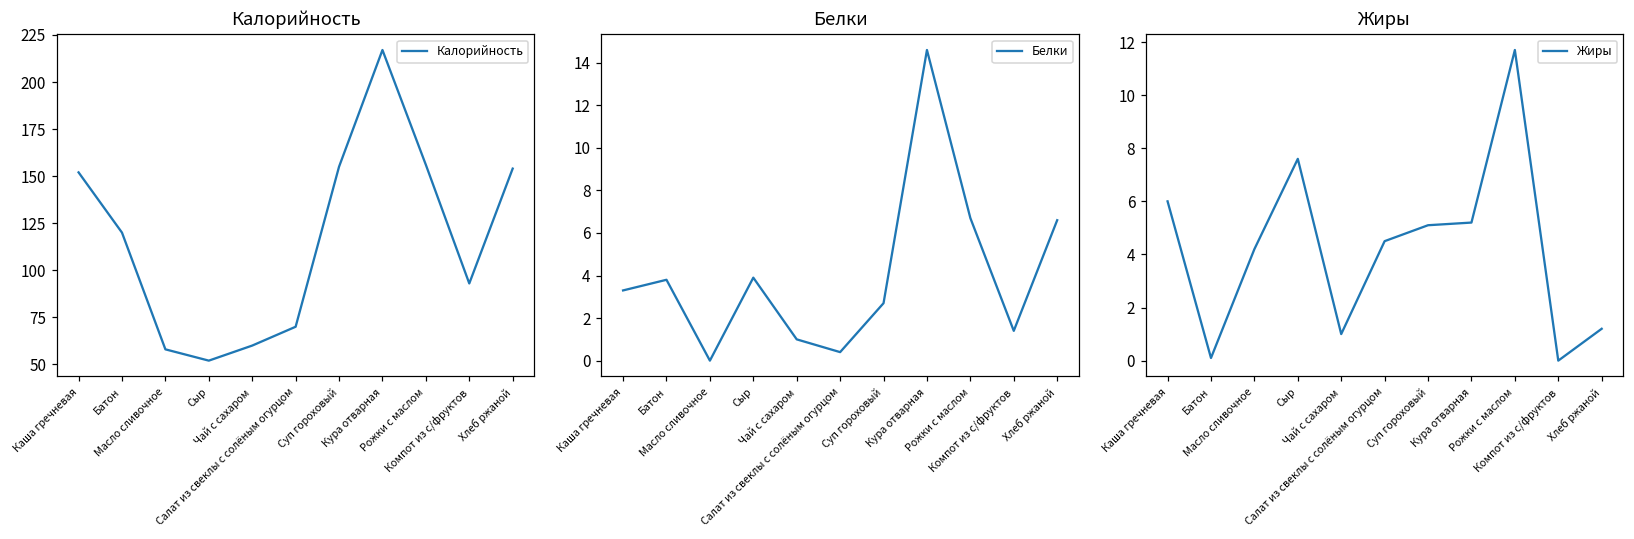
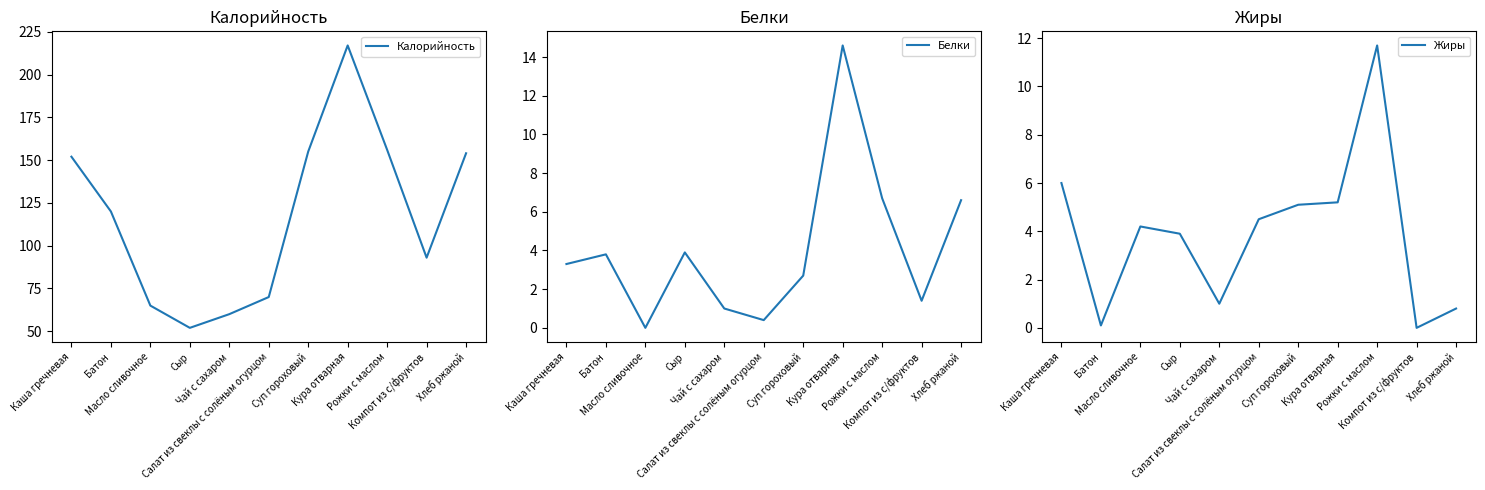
  {
    "Калорийность": {
      "Каша гречневая": 152,
      "Батон": 120,
-     "Масло сливочное": 58,
+     "Масло сливочное": 65,
      "Сыр": 52,
      "Чай с сахаром": 60,
      "Салат из свеклы с солёным огурцом": 70,
      "Суп гороховый": 155,
      "Кура отварная": 217,
      "Рожки с маслом": 156,
      "Компот из с/фруктов": 93,
      "Хлеб ржаной": 154
    },
    "Белки": {
      "Каша гречневая": 3.3,
      "Батон": 3.8,
      "Масло сливочное": 0.0,
      "Сыр": 3.9,
      "Чай с сахаром": 1.0,
      "Салат из свеклы с солёным огурцом": 0.4,
      "Суп гороховый": 2.7,
      "Кура отварная": 14.6,
      "Рожки с маслом": 6.7,
      "Компот из с/фруктов": 1.4,
      "Хлеб ржаной": 6.6
    },
    "Жиры": {
      "Каша гречневая": 6.0,
      "Батон": 0.1,
      "Масло сливочное": 4.2,
-     "Сыр": 7.6,
+     "Сыр": 3.9,
      "Чай с сахаром": 1.0,
      "Салат из свеклы с солёным огурцом": 4.5,
      "Суп гороховый": 5.1,
      "Кура отварная": 5.2,
      "Рожки с маслом": 11.7,
      "Компот из с/фруктов": 0.0,
-     "Хлеб ржаной": 1.2
+     "Хлеб ржаной": 0.8
    }
  }
